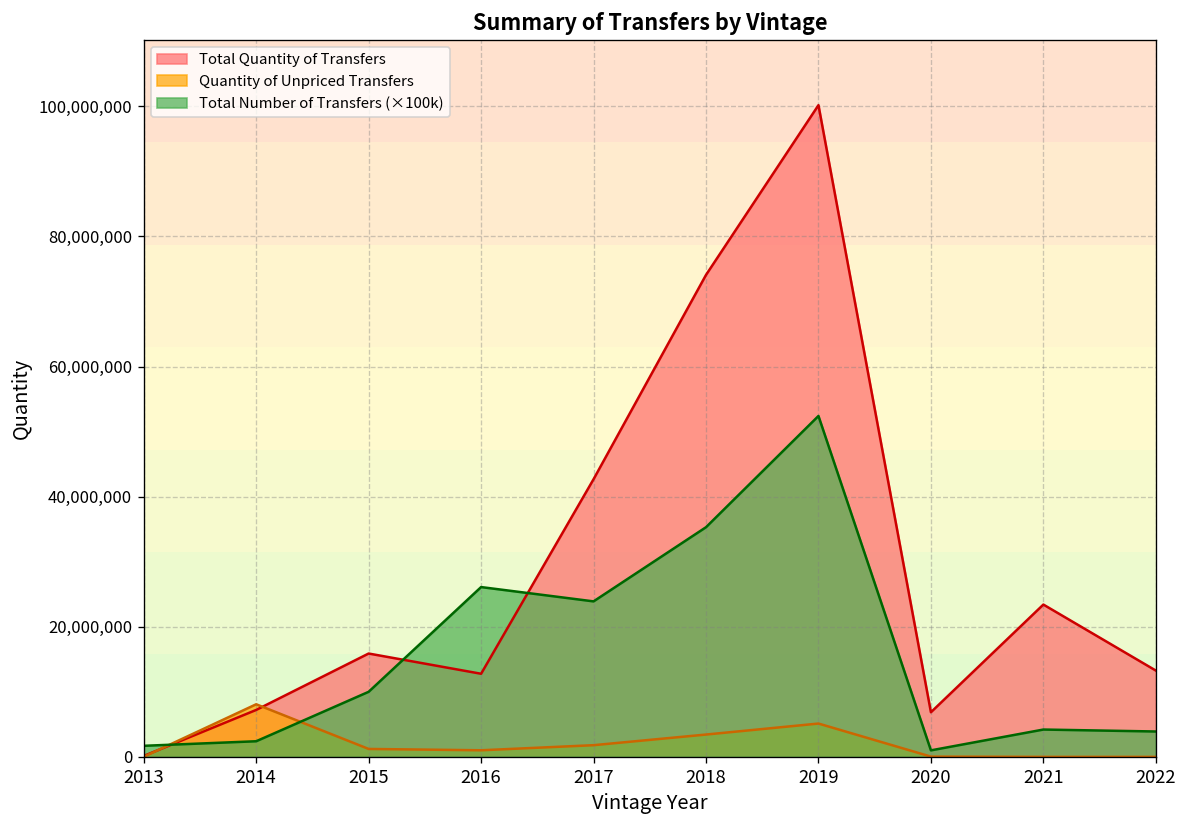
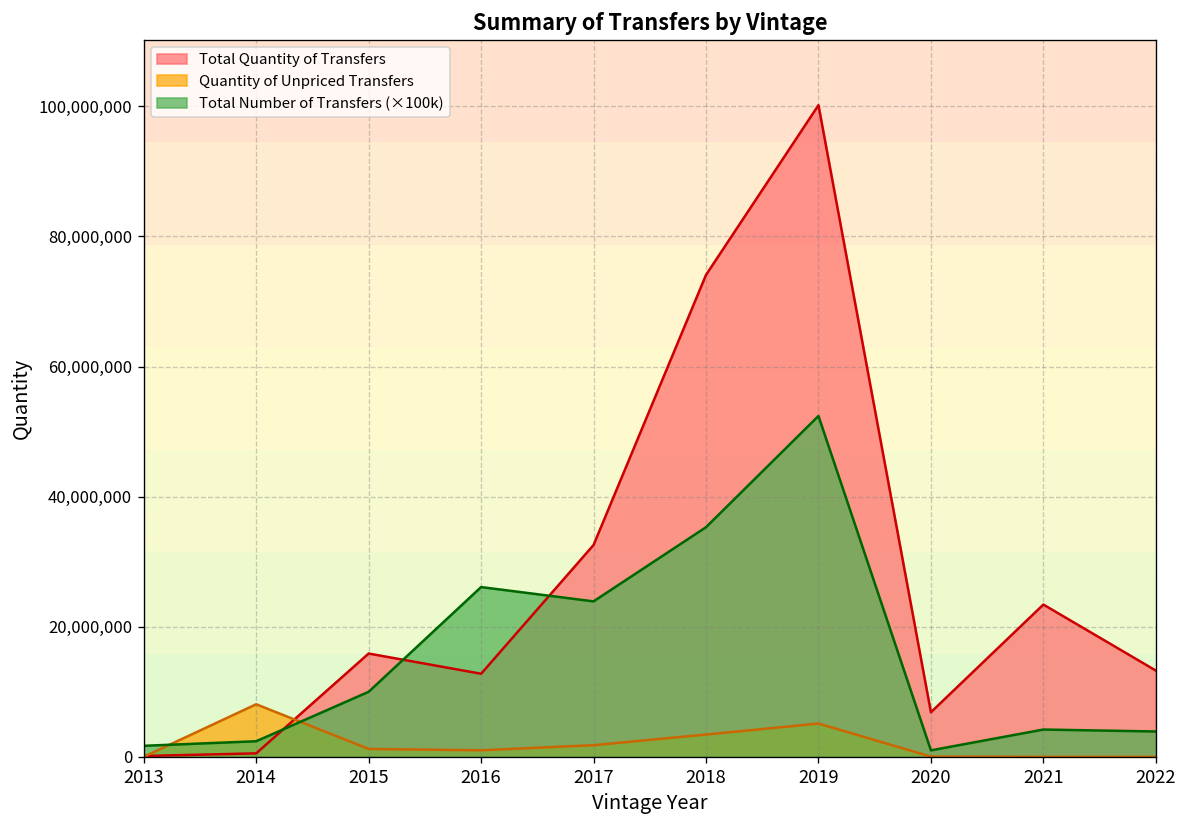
  {
    "Total Quantity of Transfers": {
-     "2014": "7,000,000",
+     "2014": "1,000,000",
      "2015": "16,000,000",
      "2016": "13,000,000",
-     "2017": "43,000,000",
+     "2017": "33,000,000",
      "2018": "74,000,000",
      "2019": "100,000,000",
      "2020": "7,000,000",
      "2021": "23,000,000",
      "2022": "13,000,000"
    },
    "Quantity of Unpriced Transfers": {
      "2014": "8,000,000",
      "2015": "1,000,000",
      "2016": "1,000,000",
      "2017": "2,000,000",
      "2018": "3,000,000",
      "2019": "5,000,000",
      "2020": "0",
      "2021": "0",
      "2022": "0"
    },
    "Total Number of Transfers (×100k)": {
      "2013": "2,000,000",
      "2014": "2,000,000",
      "2015": "10,000,000",
      "2016": "26,000,000",
      "2017": "24,000,000",
      "2018": "35,000,000",
      "2019": "52,000,000",
      "2020": "1,000,000",
      "2021": "4,000,000",
      "2022": "4,000,000"
    }
  }
